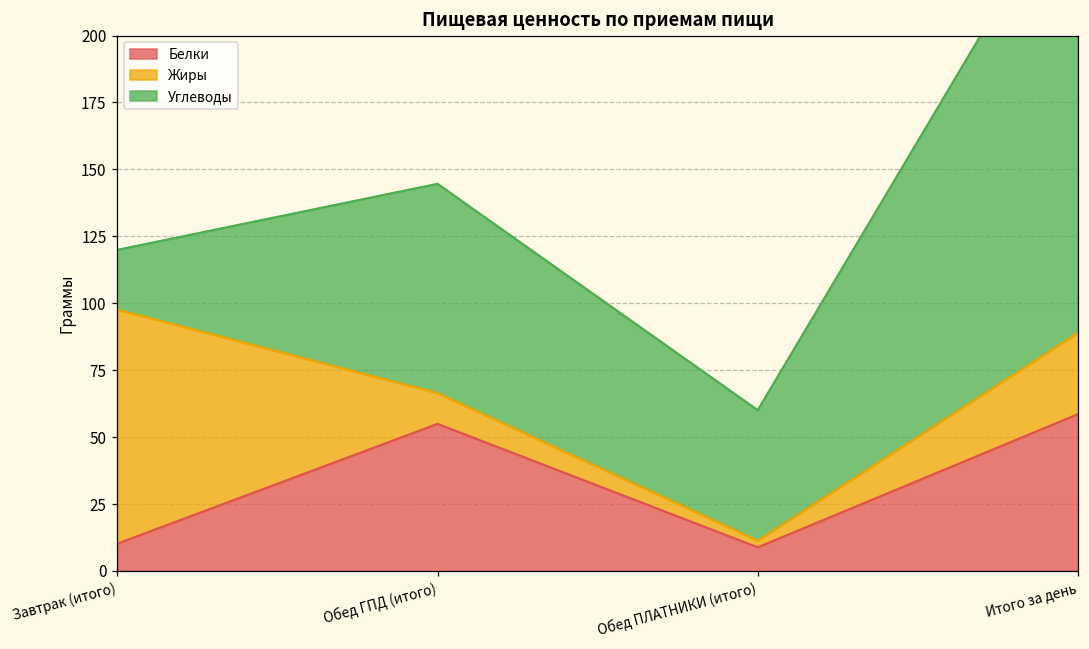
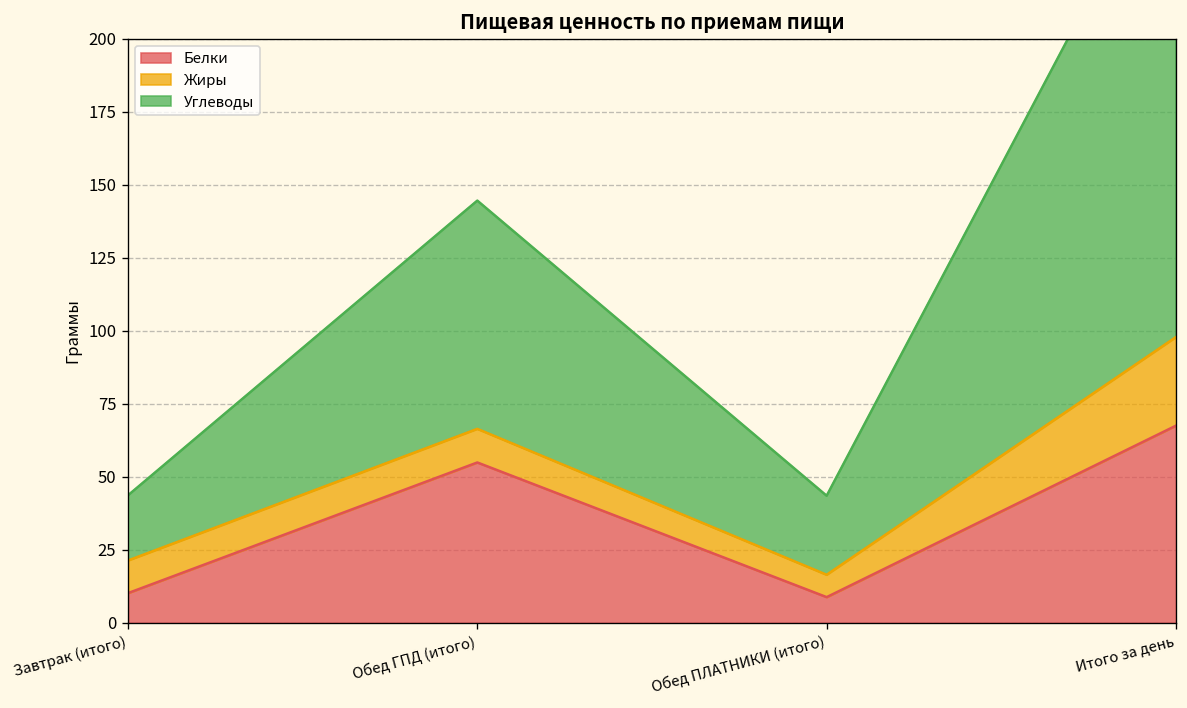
  {
    "Белки": {
      "Завтрак (итого)": 10,
      "Обед ГПД (итого)": 55,
      "Обед ПЛАТНИКИ (итого)": 9,
-     "Итого за день": 59
+     "Итого за день": 68
    },
    "Жиры": {
-     "Завтрак (итого)": 87,
+     "Завтрак (итого)": 11,
      "Обед ГПД (итого)": 12,
-     "Обед ПЛАТНИКИ (итого)": 2,
+     "Обед ПЛАТНИКИ (итого)": 8,
      "Итого за день": 30
    },
    "Углеводы": {
      "Завтрак (итого)": 22,
      "Обед ГПД (итого)": 78,
-     "Обед ПЛАТНИКИ (итого)": 49
+     "Обед ПЛАТНИКИ (итого)": 27
    }
  }
